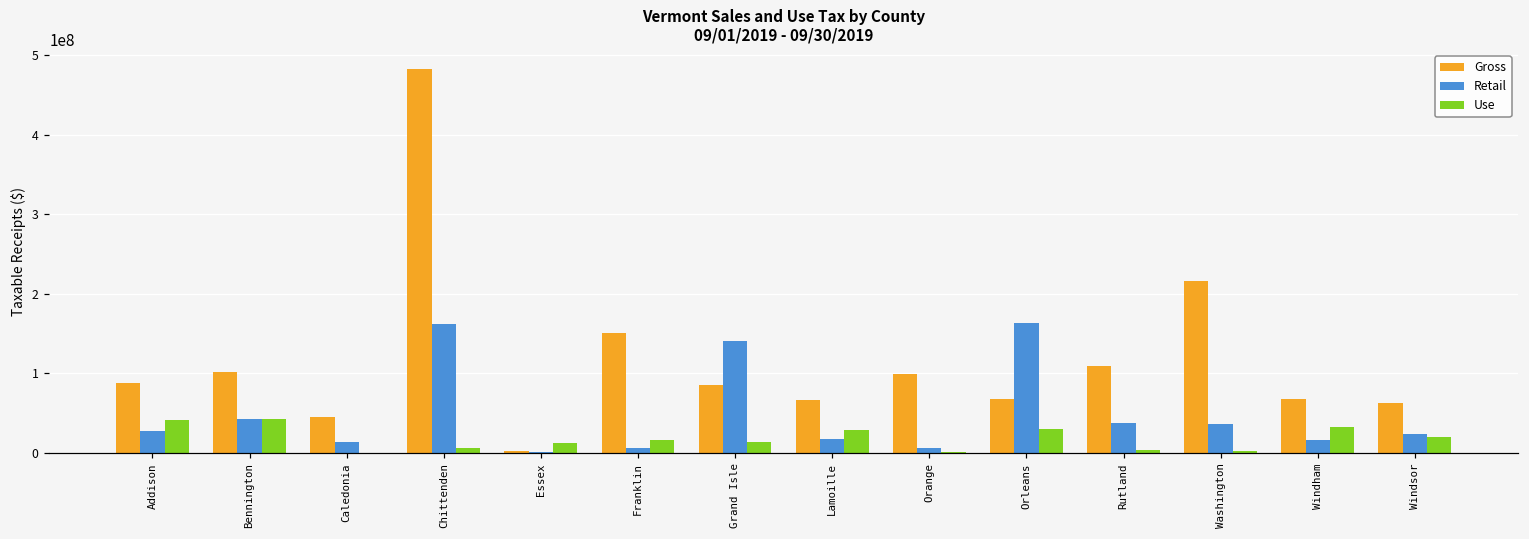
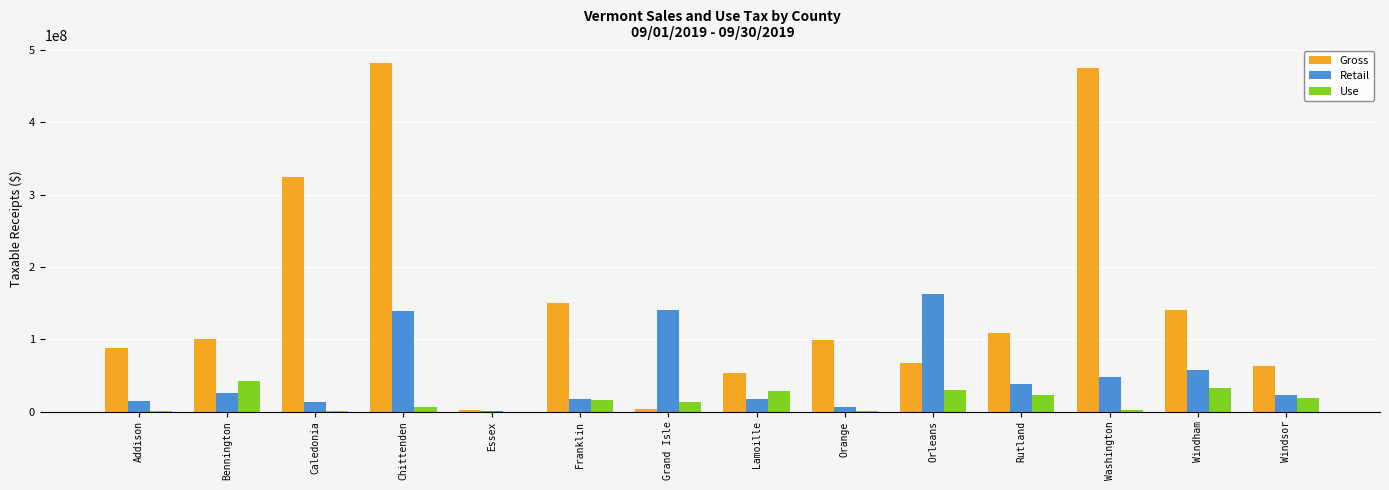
  {
    "Gross": {
      "Addison": 90000000,
      "Bennington": 100000000,
-     "Caledonia": 40000000,
+     "Caledonia": 320000000,
      "Chittenden": 480000000,
      "Franklin": 150000000,
-     "Grand Isle": 90000000,
-     "Lamoille": 70000000,
+     "Grand Isle": 0,
+     "Lamoille": 50000000,
      "Orange": 100000000,
      "Orleans": 70000000,
      "Rutland": 110000000,
-     "Washington": 220000000,
-     "Windham": 70000000,
+     "Washington": 480000000,
+     "Windham": 140000000,
      "Windsor": 60000000
    },
    "Retail": {
-     "Addison": 30000000,
-     "Bennington": 40000000,
+     "Addison": 10000000,
+     "Bennington": 30000000,
      "Caledonia": 10000000,
-     "Chittenden": 160000000,
-     "Franklin": 10000000,
+     "Chittenden": 140000000,
+     "Franklin": 20000000,
      "Grand Isle": 140000000,
      "Lamoille": 20000000,
      "Orange": 10000000,
      "Orleans": 160000000,
      "Rutland": 40000000,
-     "Washington": 40000000,
-     "Windham": 20000000,
+     "Washington": 50000000,
+     "Windham": 60000000,
      "Windsor": 20000000
    },
    "Use": {
-     "Addison": 40000000,
+     "Addison": 0,
      "Bennington": 40000000,
      "Chittenden": 10000000,
-     "Essex": 10000000,
+     "Essex": 0,
      "Franklin": 20000000,
      "Grand Isle": 10000000,
      "Lamoille": 30000000,
      "Orleans": 30000000,
-     "Rutland": 0,
+     "Rutland": 20000000,
      "Windham": 30000000,
      "Windsor": 20000000
    }
  }
